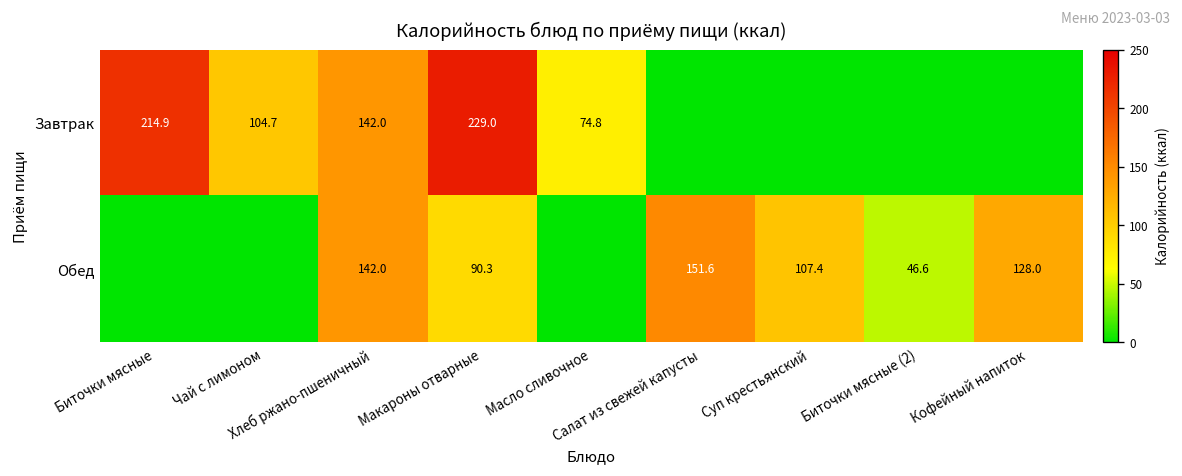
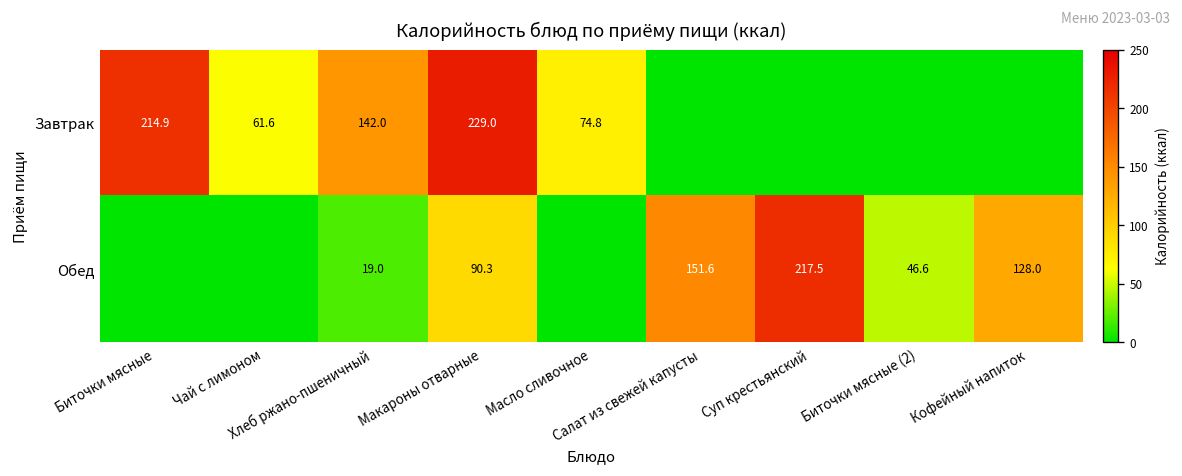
  {
    "Завтрак": {
      "Биточки мясные": 214.9,
-     "Чай с лимоном": 104.7,
+     "Чай с лимоном": 61.6,
      "Хлеб ржано-пшеничный": 142.0,
      "Макароны отварные": 229.0,
      "Масло сливочное": 74.8
    },
    "Обед": {
-     "Хлеб ржано-пшеничный": 142.0,
+     "Хлеб ржано-пшеничный": 19.0,
      "Макароны отварные": 90.3,
      "Салат из свежей капусты": 151.6,
-     "Суп крестьянский": 107.4,
+     "Суп крестьянский": 217.5,
      "Биточки мясные (2)": 46.6,
      "Кофейный напиток": 128.0
    }
  }
